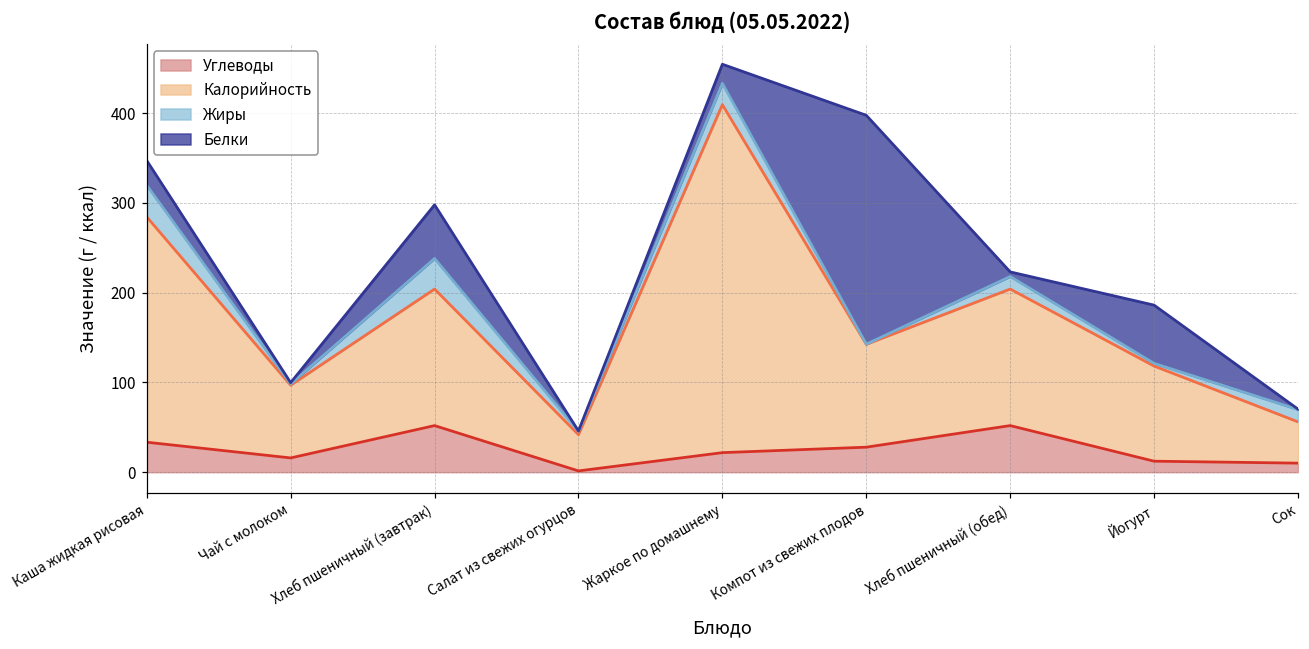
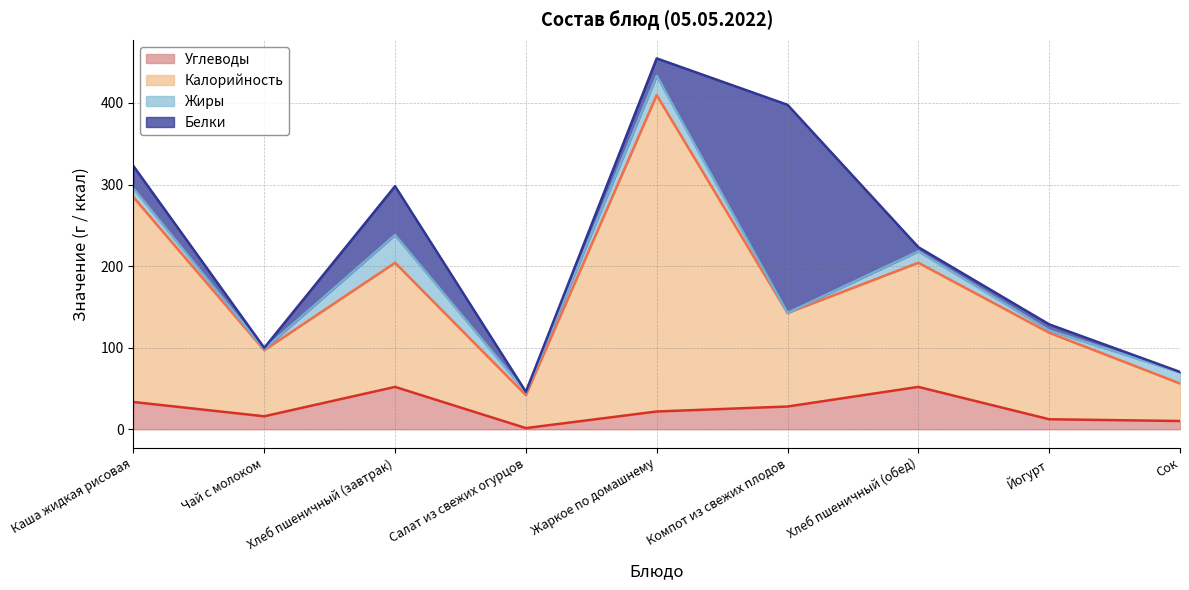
  {
    "Жиры": {
-     "Каша жидкая рисовая": 40,
+     "Каша жидкая рисовая": 10,
      "Хлеб пшеничный (завтрак)": 30,
      "Жаркое по домашнему": 20,
      "Хлеб пшеничный (обед)": 10
    },
    "Белки": {
      "Каша жидкая рисовая": 30,
      "Хлеб пшеничный (завтрак)": 60,
      "Жаркое по домашнему": 20,
      "Компот из свежих плодов": 260,
      "Хлеб пшеничный (обед)": 10,
-     "Йогурт": 60
+     "Йогурт": 10
    }
  }
